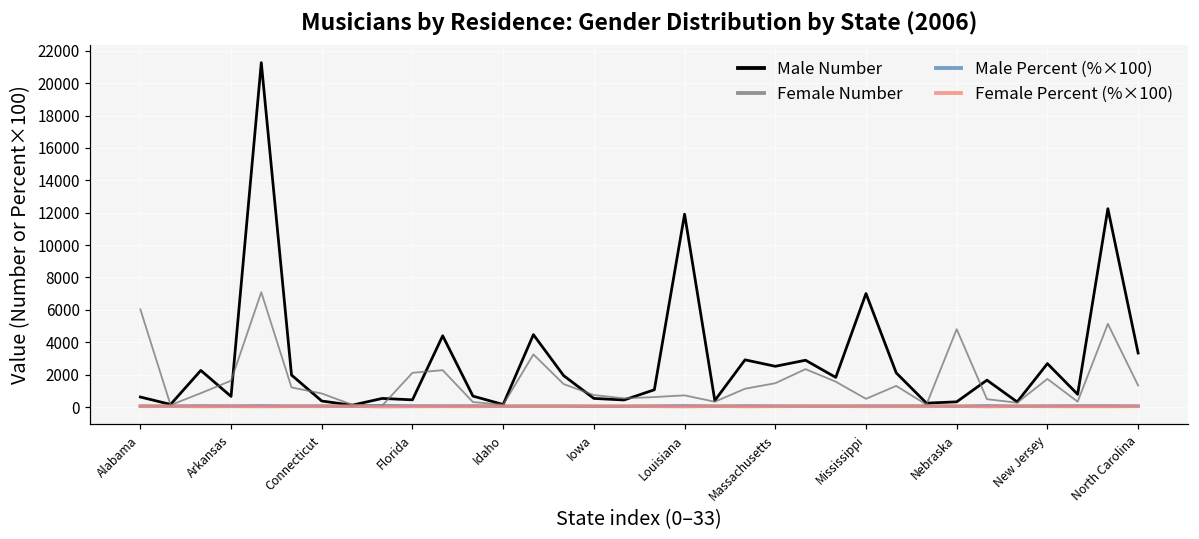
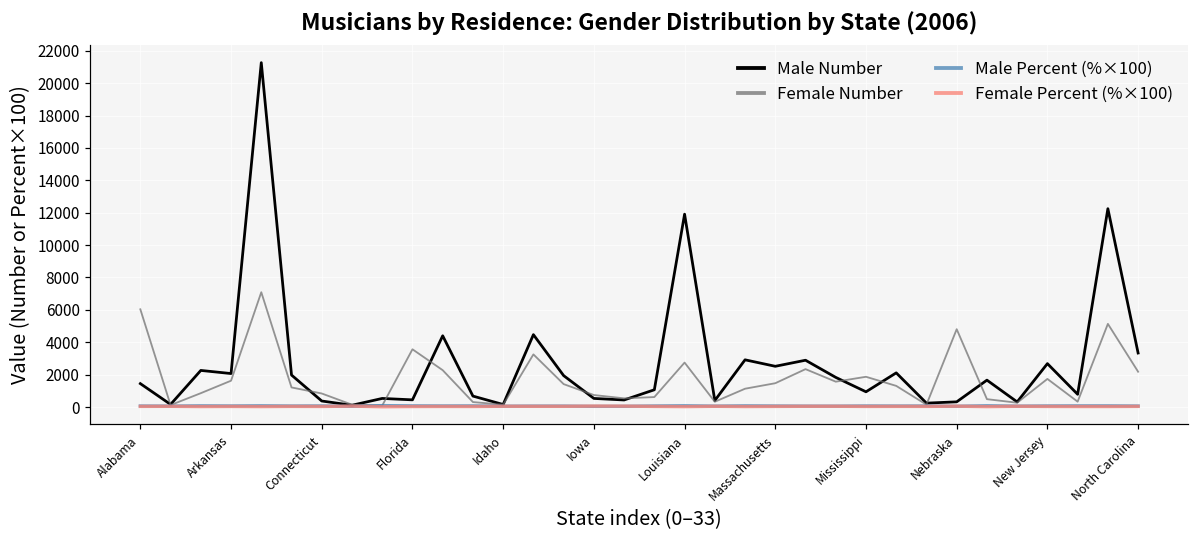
  {
    "Male Number": {
-     "Alabama": 600,
-     "Arkansas": 700,
+     "Alabama": 1400,
+     "Arkansas": 2100,
      "Connecticut": 400,
      "Florida": 400,
      "Iowa": 500,
      "Louisiana": 11900,
      "Massachusetts": 2500,
-     "Mississippi": 7000,
+     "Mississippi": 900,
      "Nebraska": 300,
      "New Jersey": 2700,
      "North Carolina": 3300
    },
    "Female Number": {
      "Alabama": 6000,
      "Arkansas": 1600,
      "Connecticut": 800,
-     "Florida": 2100,
+     "Florida": 3600,
      "Iowa": 700,
-     "Louisiana": 700,
+     "Louisiana": 2700,
      "Massachusetts": 1500,
-     "Mississippi": 500,
+     "Mississippi": 1900,
      "Nebraska": 4800,
      "New Jersey": 1700,
-     "North Carolina": 1300
+     "North Carolina": 2200
    }
  }
